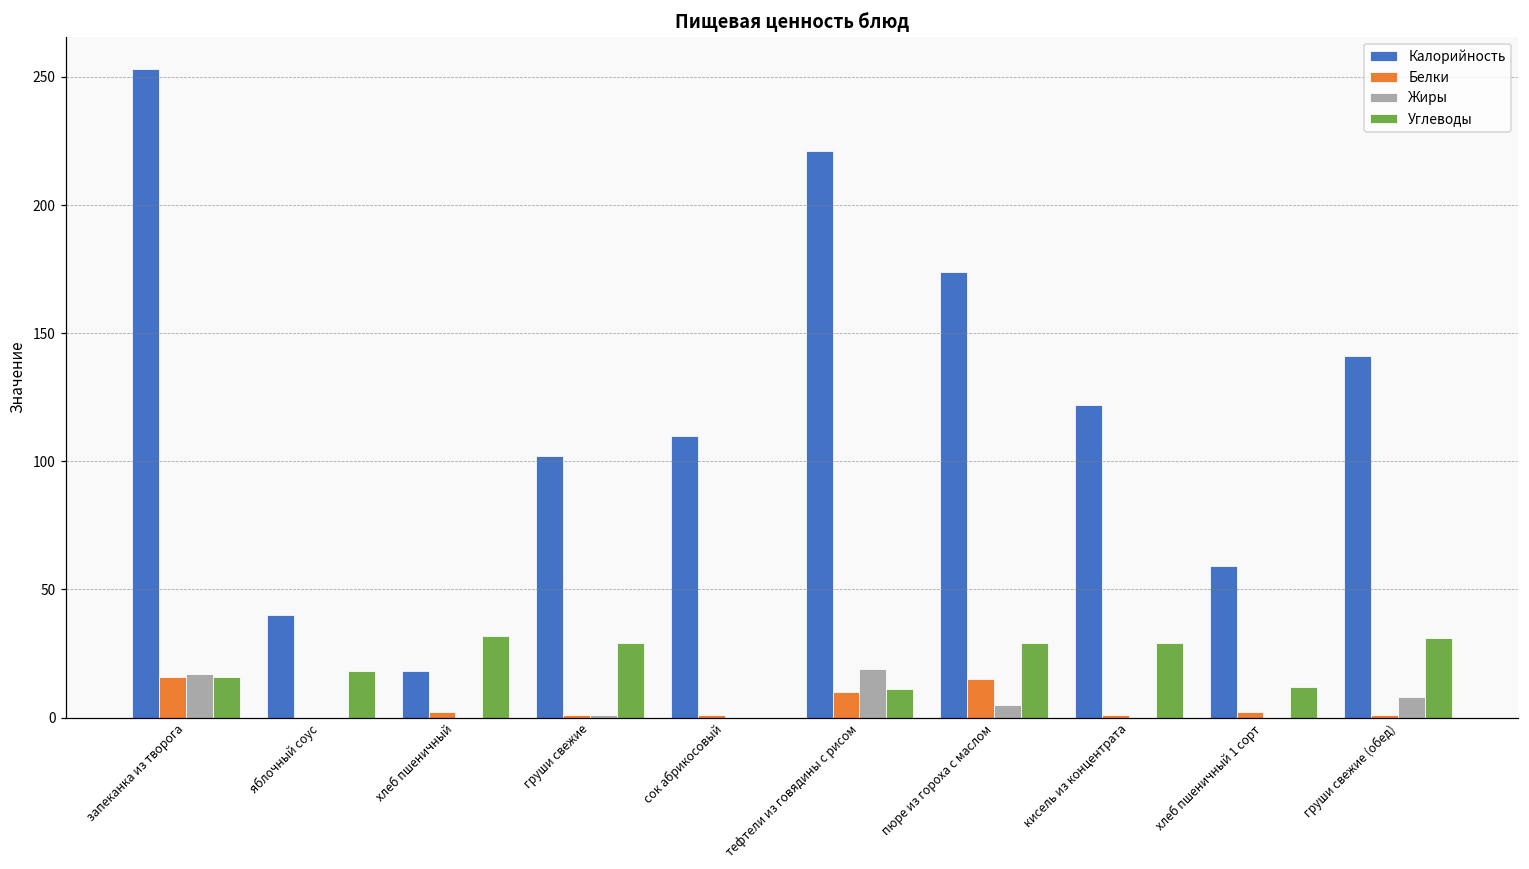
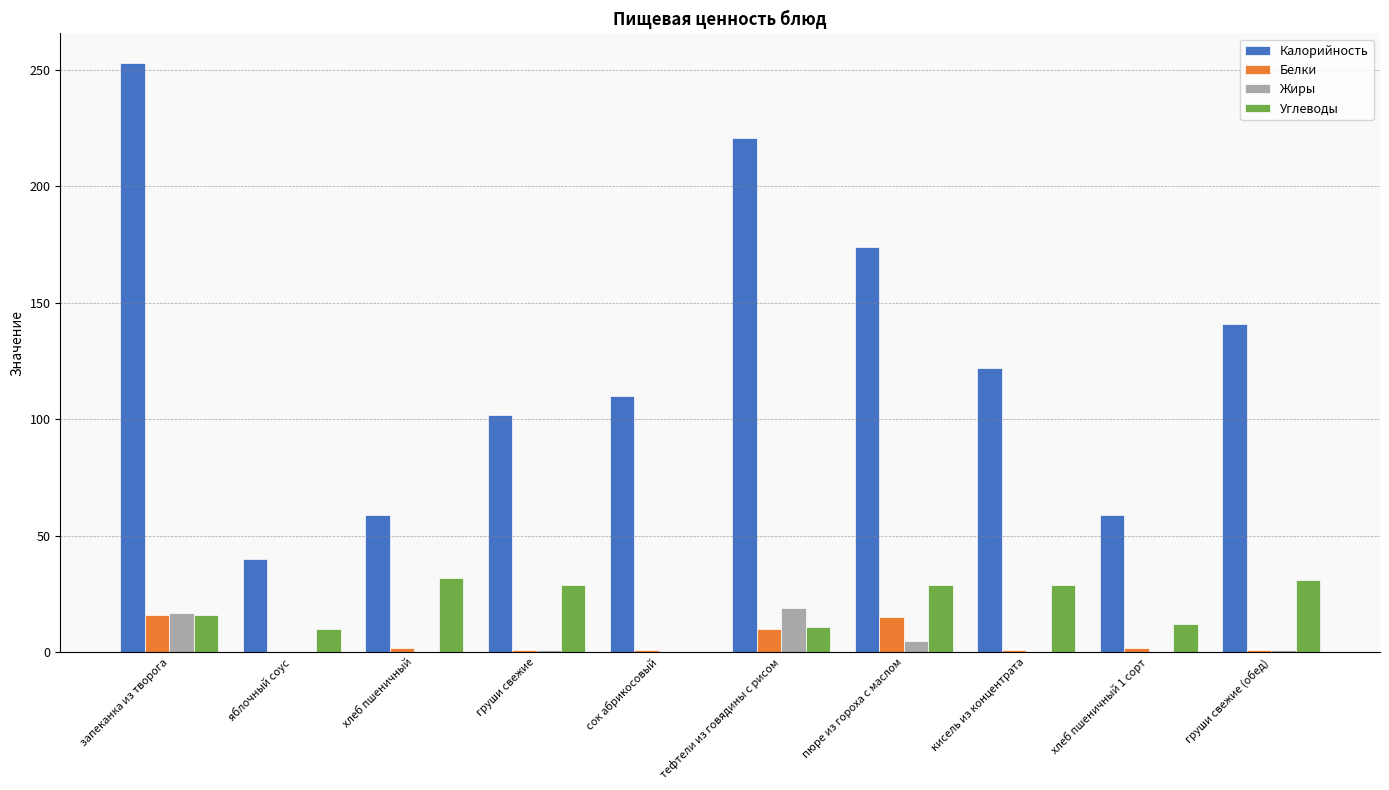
  {
    "Калорийность": {
      "запеканка из творога": 253,
      "яблочный соус": 40,
-     "хлеб пшеничный": 18,
+     "хлеб пшеничный": 59,
      "груши свежие": 102,
      "сок абрикосовый": 110,
      "тефтели из говядины с рисом": 221,
      "пюре из гороха с маслом": 174,
      "кисель из концентрата": 122,
      "хлеб пшеничный 1 сорт": 59,
      "груши свежие (обед)": 141
    },
    "Белки": {
      "запеканка из творога": 16,
      "яблочный соус": 0,
      "хлеб пшеничный": 2,
      "тефтели из говядины с рисом": 10,
      "пюре из гороха с маслом": 15,
      "хлеб пшеничный 1 сорт": 2
    },
    "Жиры": {
      "запеканка из творога": 17,
      "яблочный соус": 0,
      "хлеб пшеничный": 0,
      "сок абрикосовый": 0,
      "тефтели из говядины с рисом": 19,
      "пюре из гороха с маслом": 5,
      "кисель из концентрата": 0,
      "хлеб пшеничный 1 сорт": 0,
-     "груши свежие (обед)": 8
+     "груши свежие (обед)": 1
    },
    "Углеводы": {
      "запеканка из творога": 16,
-     "яблочный соус": 18,
+     "яблочный соус": 10,
      "хлеб пшеничный": 32,
      "груши свежие": 29,
      "сок абрикосовый": 0,
      "тефтели из говядины с рисом": 11,
      "пюре из гороха с маслом": 29,
      "кисель из концентрата": 29,
      "хлеб пшеничный 1 сорт": 12,
      "груши свежие (обед)": 31
    }
  }
